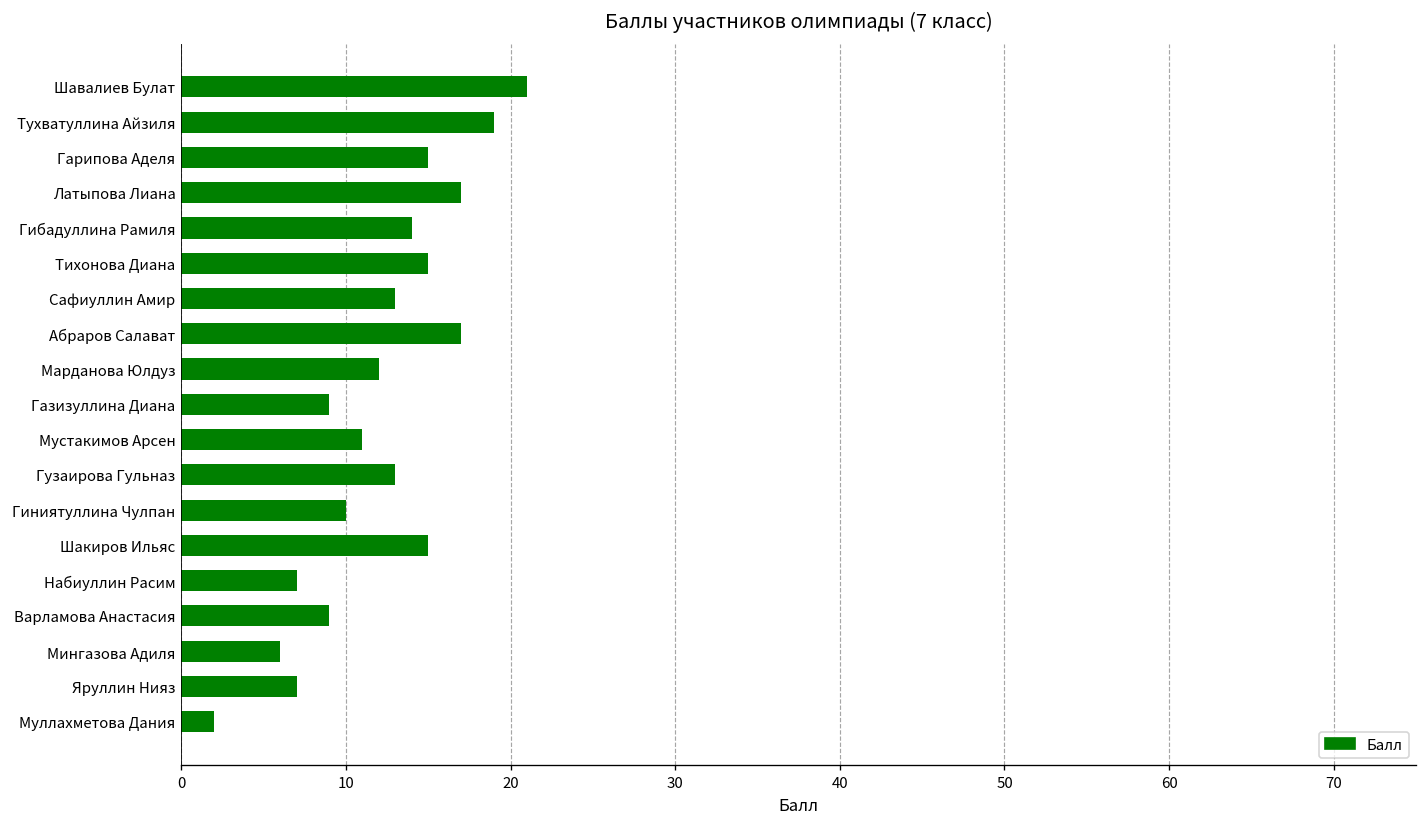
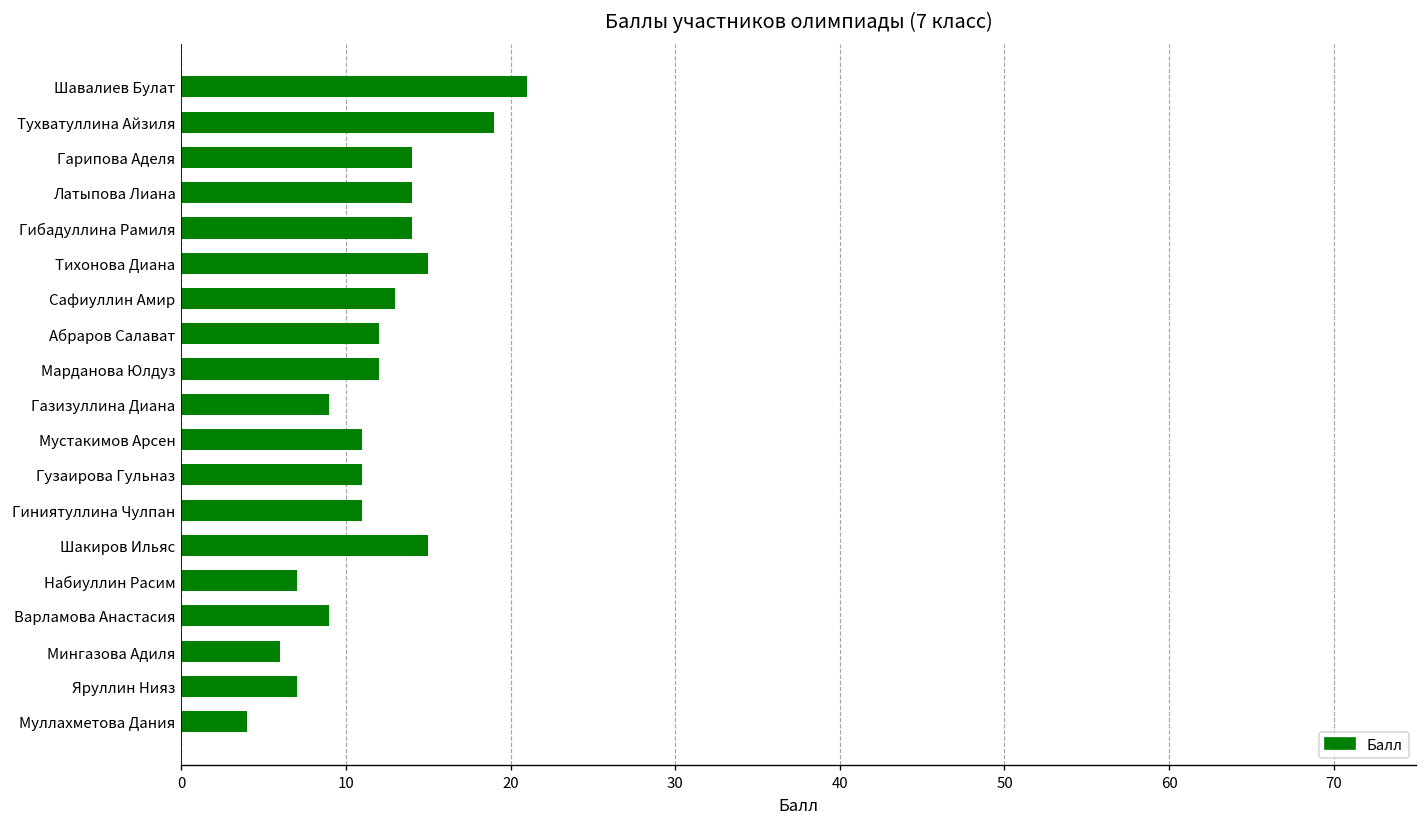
  {
    "Шавалиев Булат": 21,
    "Тухватуллина Айзиля": 19,
-   "Гарипова Аделя": 15,
-   "Латыпова Лиана": 17,
+   "Гарипова Аделя": 14,
+   "Латыпова Лиана": 14,
    "Гибадуллина Рамиля": 14,
    "Тихонова Диана": 15,
    "Сафиуллин Амир": 13,
-   "Абраров Салават": 17,
+   "Абраров Салават": 12,
    "Марданова Юлдуз": 12,
    "Газизуллина Диана": 9,
    "Мустакимов Арсен": 11,
-   "Гузаирова Гульназ": 13,
-   "Гиниятуллина Чулпан": 10,
+   "Гузаирова Гульназ": 11,
+   "Гиниятуллина Чулпан": 11,
    "Шакиров Ильяс": 15,
    "Набиуллин Расим": 7,
    "Варламова Анастасия": 9,
    "Мингазова Адиля": 6,
    "Яруллин Нияз": 7,
-   "Муллахметова Дания": 2
+   "Муллахметова Дания": 4
  }
